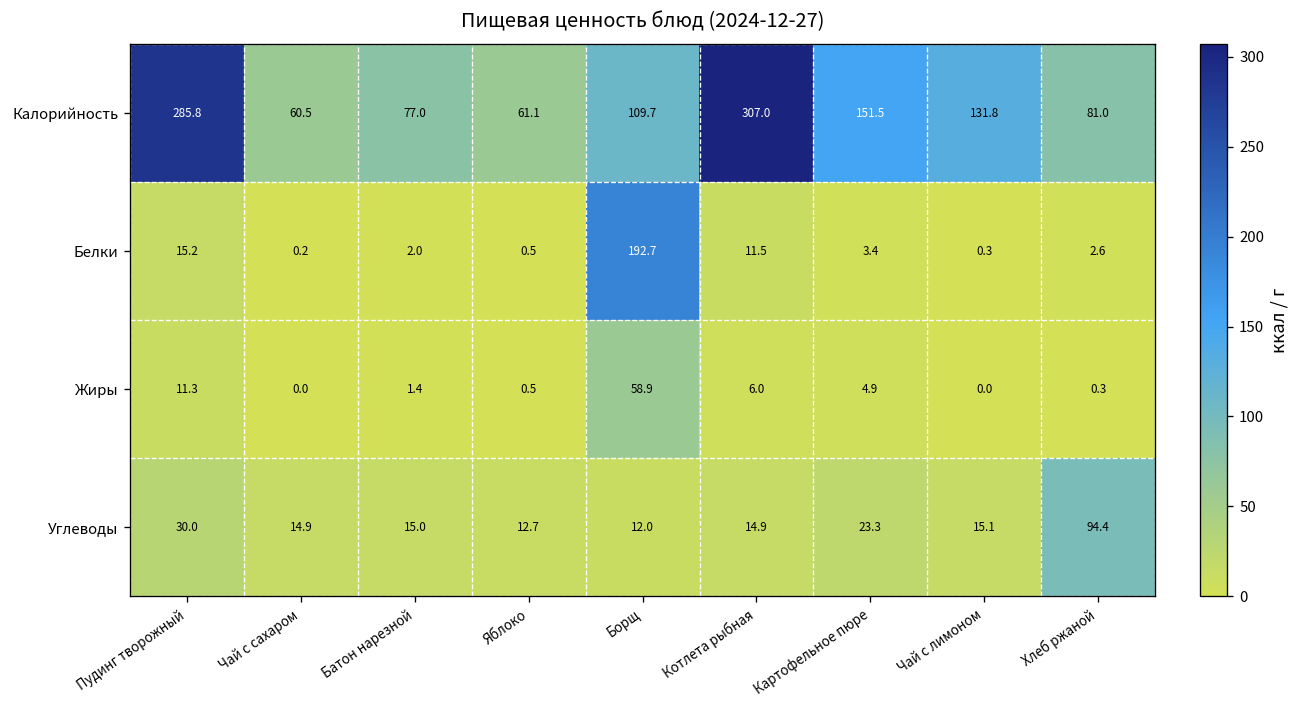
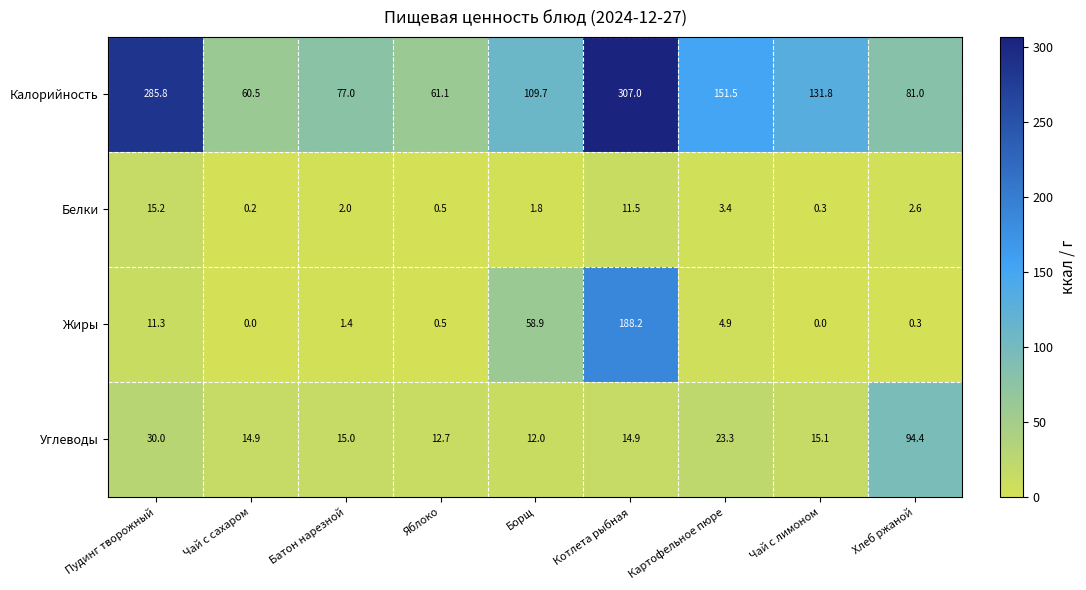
  {
    "Калорийность": {
      "Пудинг творожный": 285.8,
      "Чай с сахаром": 60.5,
      "Батон нарезной": 77.0,
      "Яблоко": 61.1,
      "Борщ": 109.7,
      "Котлета рыбная": 307.0,
      "Картофельное пюре": 151.5,
      "Чай с лимоном": 131.8,
      "Хлеб ржаной": 81.0
    },
    "Белки": {
      "Пудинг творожный": 15.2,
      "Чай с сахаром": 0.2,
      "Батон нарезной": 2.0,
      "Яблоко": 0.5,
-     "Борщ": 192.7,
+     "Борщ": 1.8,
      "Котлета рыбная": 11.5,
      "Картофельное пюре": 3.4,
      "Чай с лимоном": 0.3,
      "Хлеб ржаной": 2.6
    },
    "Жиры": {
      "Пудинг творожный": 11.3,
      "Чай с сахаром": 0.0,
      "Батон нарезной": 1.4,
      "Яблоко": 0.5,
      "Борщ": 58.9,
-     "Котлета рыбная": 6.0,
+     "Котлета рыбная": 188.2,
      "Картофельное пюре": 4.9,
      "Чай с лимоном": 0.0,
      "Хлеб ржаной": 0.3
    },
    "Углеводы": {
      "Пудинг творожный": 30.0,
      "Чай с сахаром": 14.9,
      "Батон нарезной": 15.0,
      "Яблоко": 12.7,
      "Борщ": 12.0,
      "Котлета рыбная": 14.9,
      "Картофельное пюре": 23.3,
      "Чай с лимоном": 15.1,
      "Хлеб ржаной": 94.4
    }
  }
